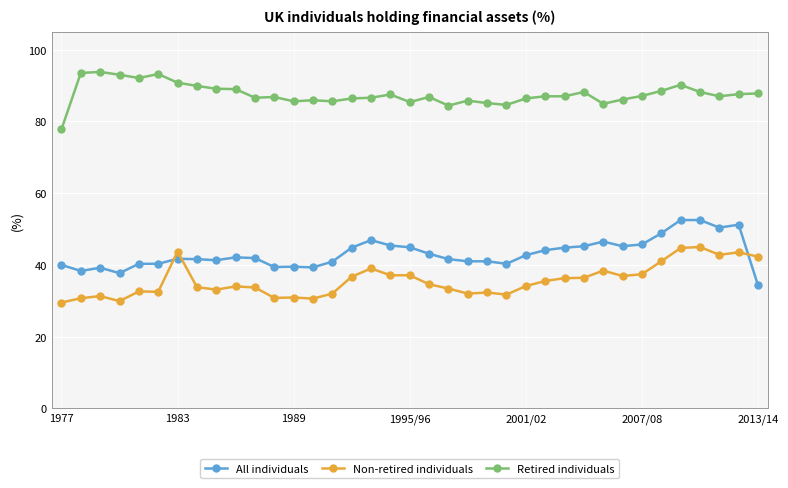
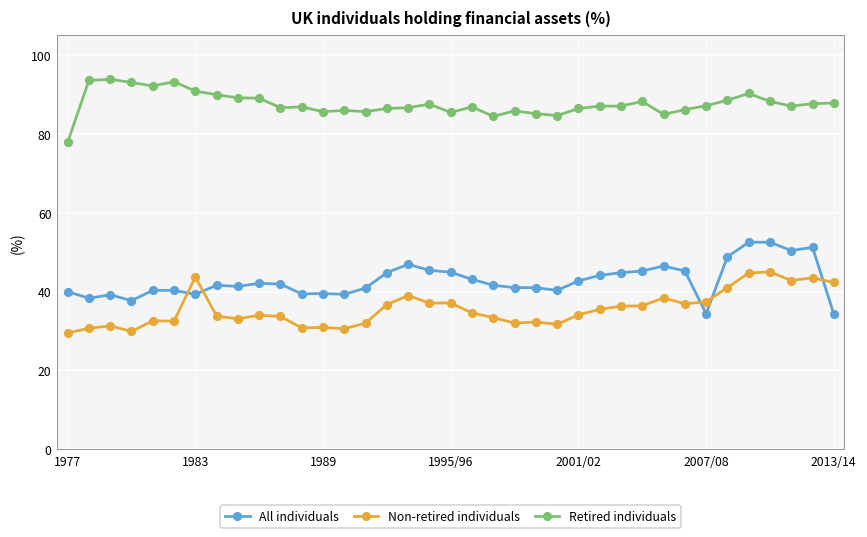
  {
    "All individuals": {
      "1977": 40,
-     "1983": 42,
+     "1983": 39,
      "1989": 40,
      "1995/96": 45,
      "2001/02": 43,
-     "2007/08": 46,
+     "2007/08": 34,
      "2013/14": 34
    },
    "Non-retired individuals": {
      "1977": 30,
      "1983": 44,
      "1989": 31,
      "1995/96": 37,
      "2001/02": 34,
      "2007/08": 37,
      "2013/14": 42
    },
    "Retired individuals": {
      "1977": 78,
      "1983": 91,
      "1989": 86,
      "1995/96": 85,
      "2001/02": 86,
      "2007/08": 87,
      "2013/14": 88
    }
  }
